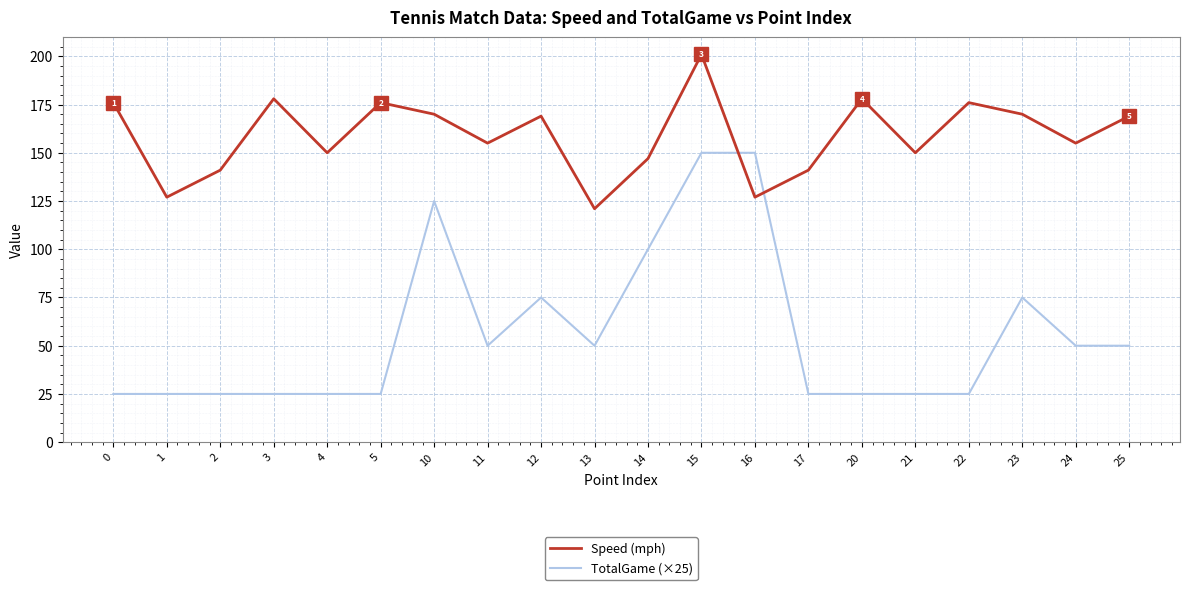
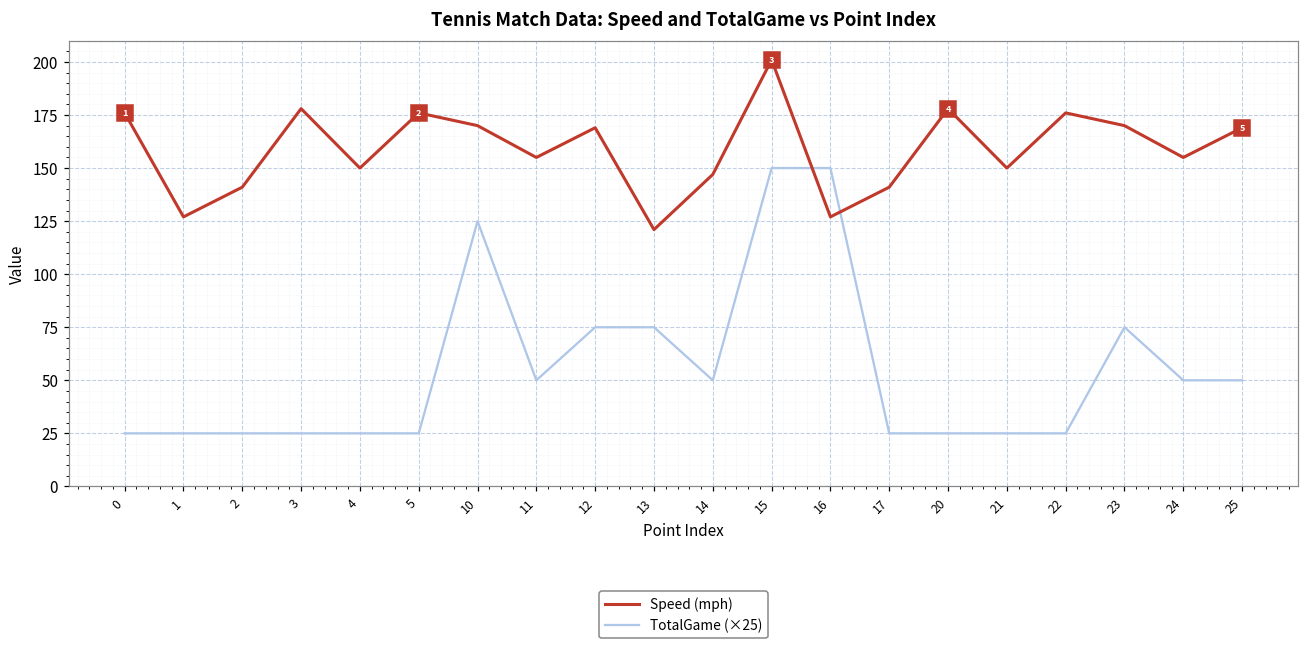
  {
    "TotalGame (×25)": {
      "0": 25,
      "1": 25,
      "2": 25,
      "3": 25,
      "4": 25,
      "5": 25,
      "10": 125,
      "11": 50,
      "12": 75,
-     "13": 50,
-     "14": 100,
+     "13": 75,
+     "14": 50,
      "15": 150,
      "16": 150,
      "17": 25,
      "20": 25,
      "21": 25,
      "22": 25,
      "23": 75,
      "24": 50,
      "25": 50
    }
  }
